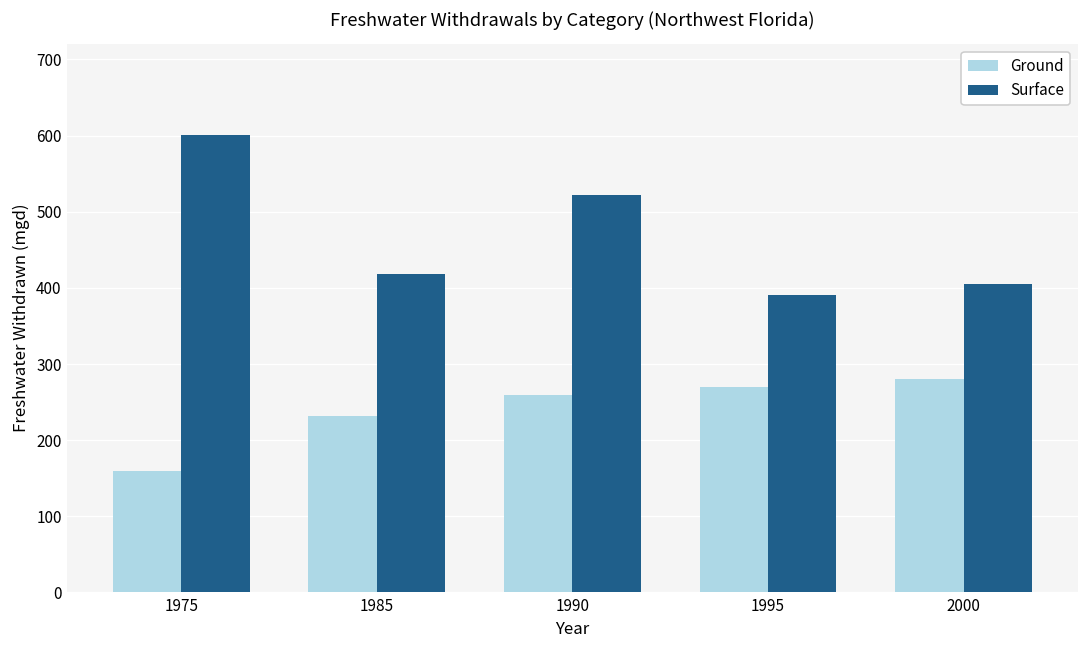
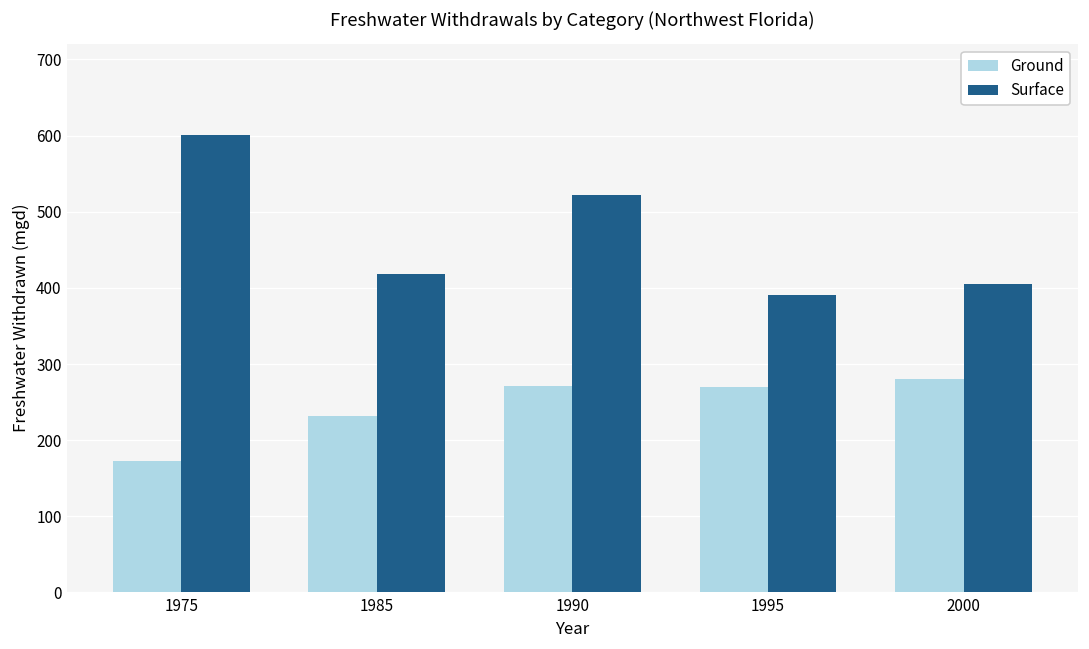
  {
    "Ground": {
-     "1975": 160,
+     "1975": 170,
      "1985": 230,
-     "1990": 260,
+     "1990": 270,
      "1995": 270,
      "2000": 280
    },
    "Surface": {
      "1975": 600,
      "1985": 420,
      "1990": 520,
      "1995": 390,
      "2000": 400
    }
  }
